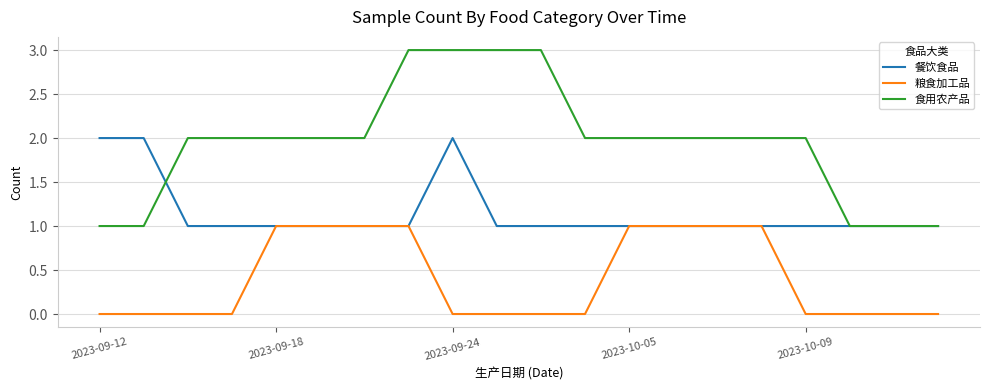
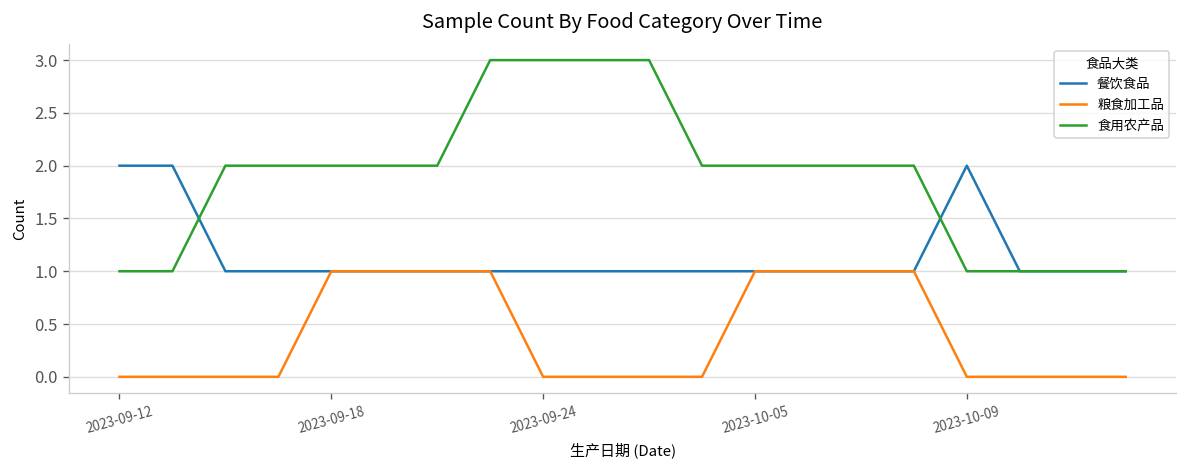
  {
    "餐饮食品": {
      "2023-09-12": 2,
-     "2023-09-24": 2,
-     "2023-10-09": 1
+     "2023-09-24": 1,
+     "2023-10-09": 2
    },
    "粮食加工品": {
      "2023-09-12": 0,
      "2023-09-24": 0,
      "2023-10-09": 0
    },
    "食用农产品": {
      "2023-09-12": 1,
      "2023-09-18": 2,
      "2023-09-24": 3,
      "2023-10-05": 2,
-     "2023-10-09": 2
+     "2023-10-09": 1
    }
  }
